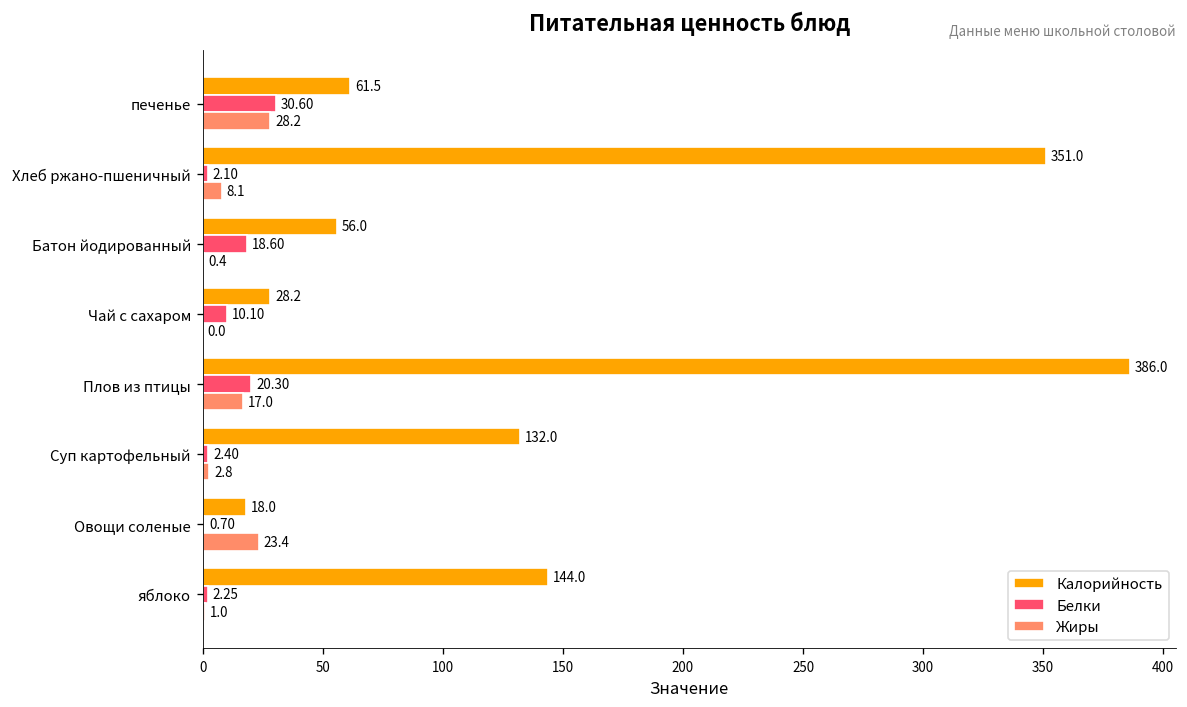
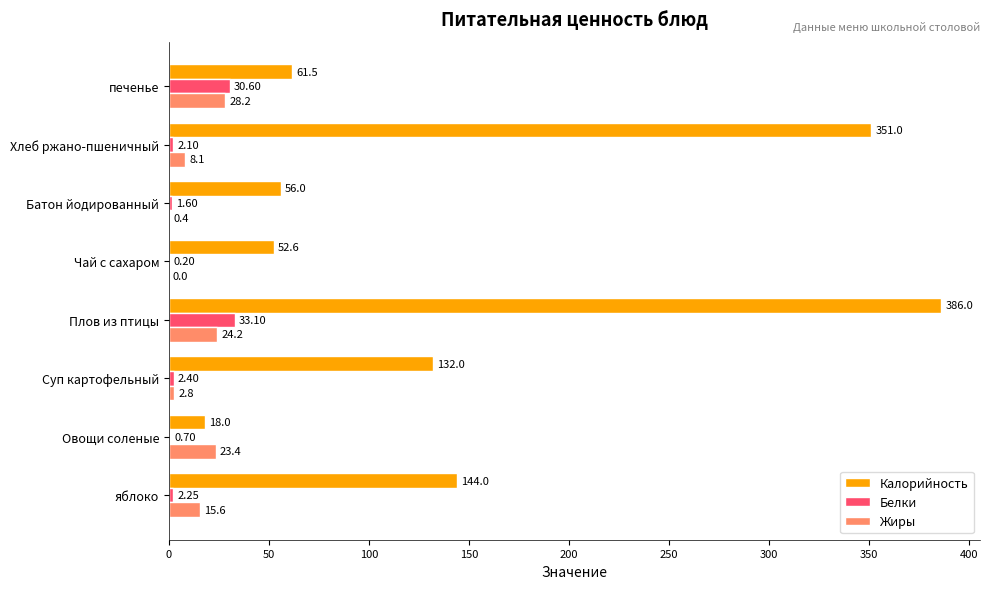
  {
    "Калорийность": {
      "печенье": 61.5,
      "Хлеб ржано-пшеничный": 351.0,
      "Батон йодированный": 56.0,
-     "Чай с сахаром": 28.2,
+     "Чай с сахаром": 52.6,
      "Плов из птицы": 386.0,
      "Суп картофельный": 132.0,
      "Овощи соленые": 18.0,
      "яблоко": 144.0
    },
    "Белки": {
      "печенье": 30.60,
      "Хлеб ржано-пшеничный": 2.10,
-     "Батон йодированный": 18.60,
-     "Чай с сахаром": 10.10,
-     "Плов из птицы": 20.30,
+     "Батон йодированный": 1.60,
+     "Чай с сахаром": 0.20,
+     "Плов из птицы": 33.10,
      "Суп картофельный": 2.40,
      "Овощи соленые": 0.70,
      "яблоко": 2.25
    },
    "Жиры": {
      "печенье": 28.2,
      "Хлеб ржано-пшеничный": 8.1,
      "Батон йодированный": 0.4,
      "Чай с сахаром": 0.0,
-     "Плов из птицы": 17.0,
+     "Плов из птицы": 24.2,
      "Суп картофельный": 2.8,
      "Овощи соленые": 23.4,
-     "яблоко": 1.0
+     "яблоко": 15.6
    }
  }
